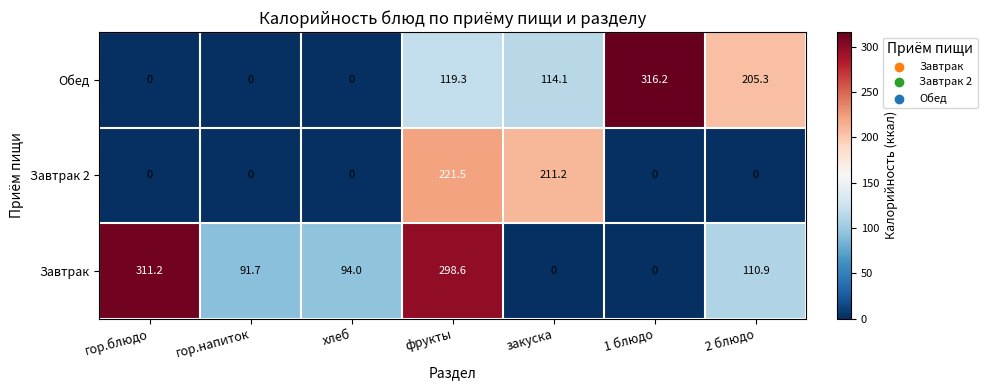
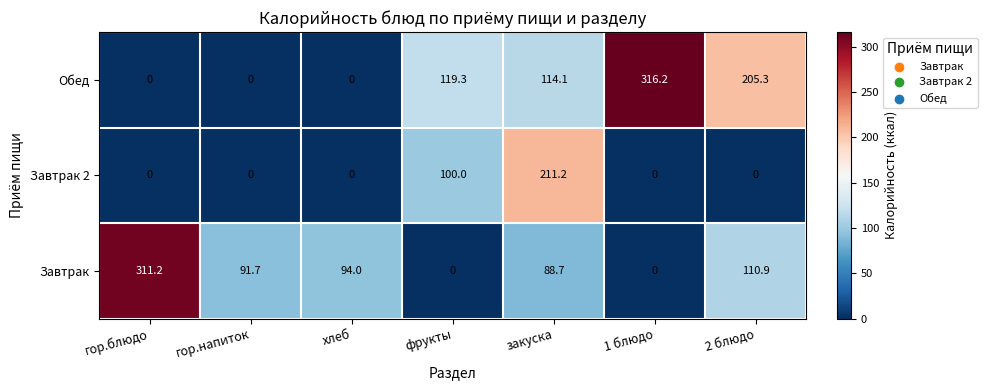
  {
    "Обед": {
      "гор.блюдо": 0,
      "гор.напиток": 0,
      "хлеб": 0,
      "фрукты": 119.3,
      "закуска": 114.1,
      "1 блюдо": 316.2,
      "2 блюдо": 205.3
    },
    "Завтрак 2": {
      "гор.блюдо": 0,
      "гор.напиток": 0,
      "хлеб": 0,
-     "фрукты": 221.5,
+     "фрукты": 100.0,
      "закуска": 211.2,
      "1 блюдо": 0,
      "2 блюдо": 0
    },
    "Завтрак": {
      "гор.блюдо": 311.2,
      "гор.напиток": 91.7,
      "хлеб": 94.0,
-     "фрукты": 298.6,
-     "закуска": 0,
+     "фрукты": 0,
+     "закуска": 88.7,
      "1 блюдо": 0,
      "2 блюдо": 110.9
    }
  }
